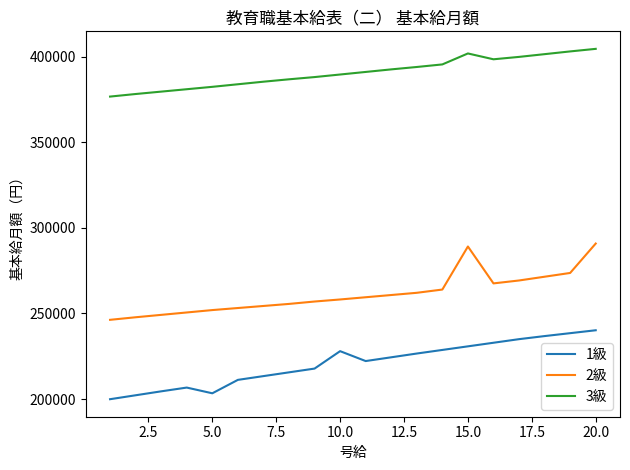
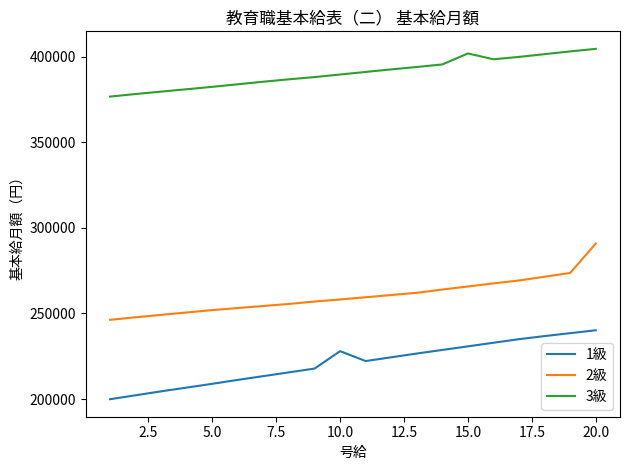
  {
    "1級": {
-     "5.0": 203000,
+     "5.0": 209000,
      "10.0": 228000,
      "15.0": 231000,
      "20.0": 240000
    },
    "2級": {
      "5.0": 252000,
      "10.0": 258000,
-     "15.0": 289000,
+     "15.0": 266000,
      "20.0": 291000
    },
    "3級": {
      "5.0": 383000,
      "10.0": 390000,
      "15.0": 402000,
      "20.0": 405000
    }
  }
